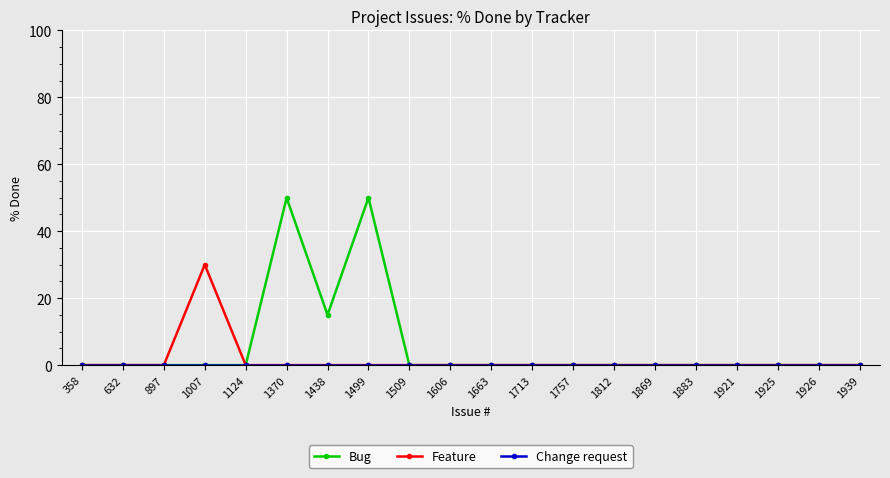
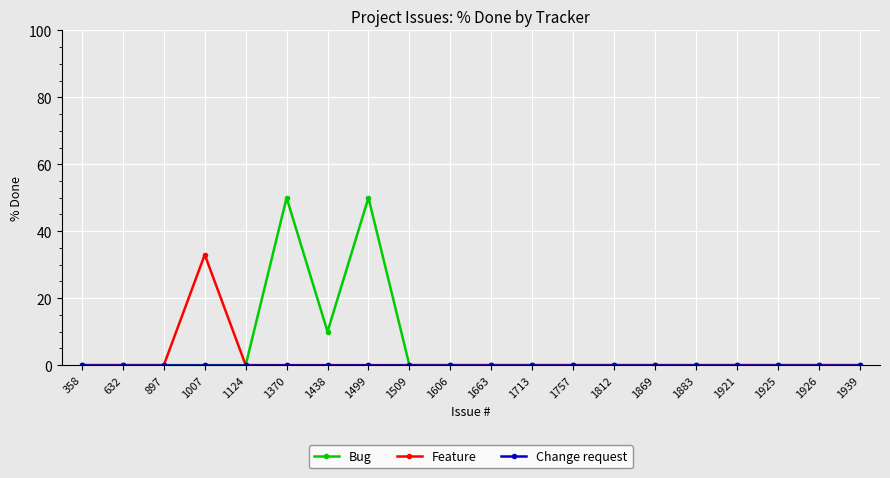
  {
    "Bug": {
      "1370": 50,
-     "1438": 15,
+     "1438": 10,
      "1499": 50
    },
    "Feature": {
-     "1007": 30
+     "1007": 33
    }
  }
